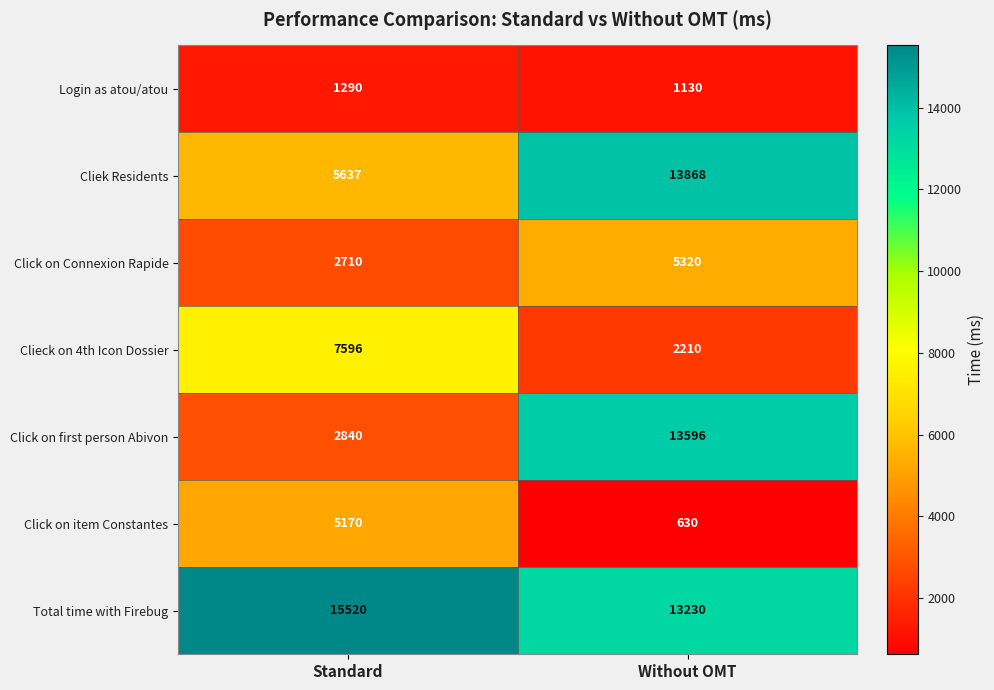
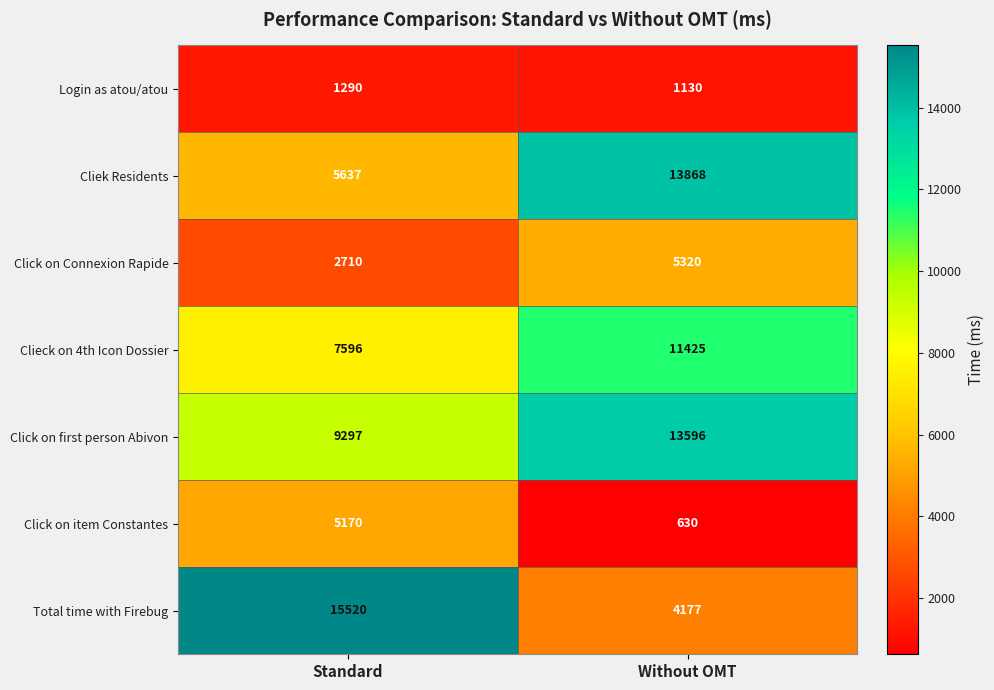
  {
    "Login as atou/atou": {
      "Standard": 1290,
      "Without OMT": 1130
    },
    "Cliek Residents": {
      "Standard": 5637,
      "Without OMT": 13868
    },
    "Click on Connexion Rapide": {
      "Standard": 2710,
      "Without OMT": 5320
    },
    "Clieck on 4th Icon Dossier": {
      "Standard": 7596,
-     "Without OMT": 2210
+     "Without OMT": 11425
    },
    "Click on first person Abivon": {
-     "Standard": 2840,
+     "Standard": 9297,
      "Without OMT": 13596
    },
    "Click on item Constantes": {
      "Standard": 5170,
      "Without OMT": 630
    },
    "Total time with Firebug": {
      "Standard": 15520,
-     "Without OMT": 13230
+     "Without OMT": 4177
    }
  }
